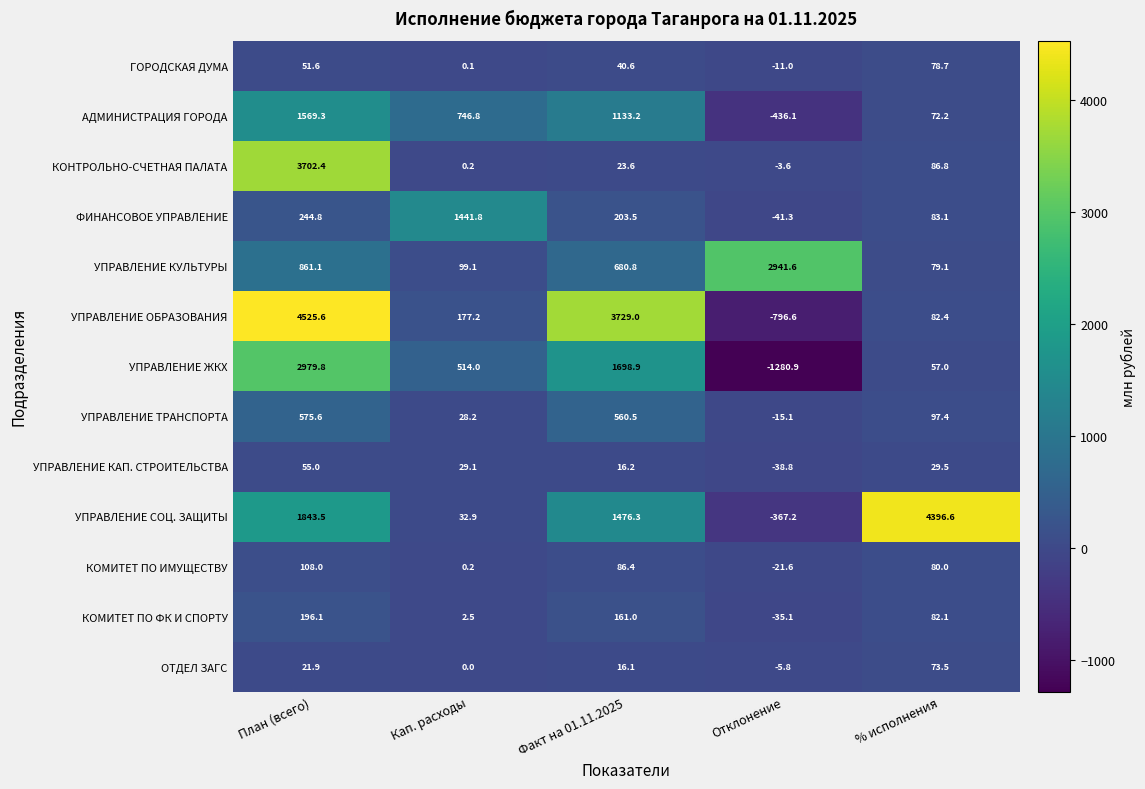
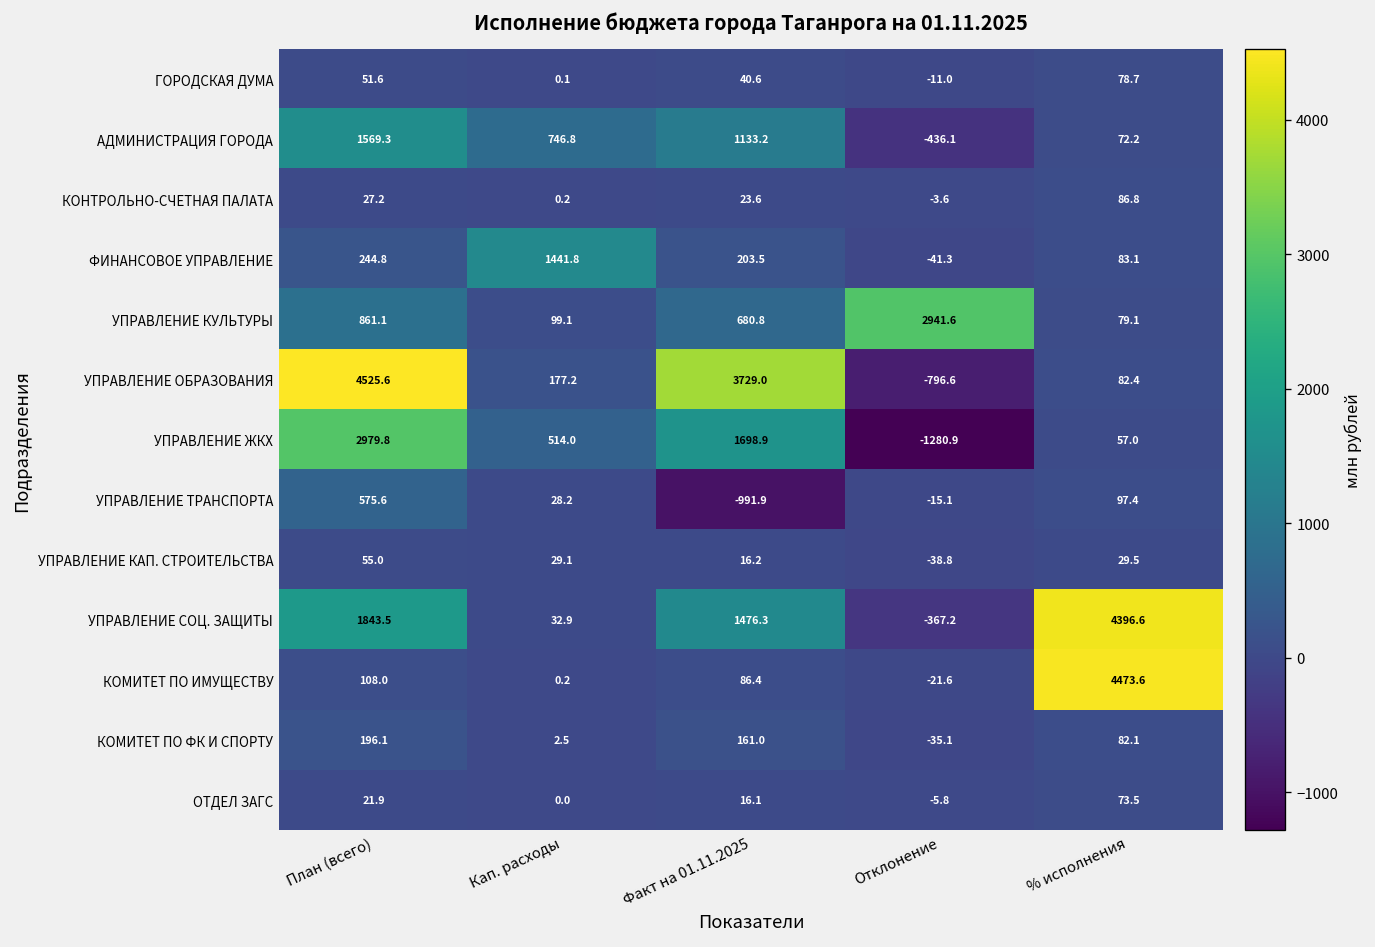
  {
    "ГОРОДСКАЯ ДУМА": {
      "План (всего)": 51.6,
      "Кап. расходы": 0.1,
      "Факт на 01.11.2025": 40.6,
      "Отклонение": -11.0,
      "% исполнения": 78.7
    },
    "АДМИНИСТРАЦИЯ ГОРОДА": {
      "План (всего)": 1569.3,
      "Кап. расходы": 746.8,
      "Факт на 01.11.2025": 1133.2,
      "Отклонение": -436.1,
      "% исполнения": 72.2
    },
    "КОНТРОЛЬНО-СЧЕТНАЯ ПАЛАТА": {
-     "План (всего)": 3702.4,
+     "План (всего)": 27.2,
      "Кап. расходы": 0.2,
      "Факт на 01.11.2025": 23.6,
      "Отклонение": -3.6,
      "% исполнения": 86.8
    },
    "ФИНАНСОВОЕ УПРАВЛЕНИЕ": {
      "План (всего)": 244.8,
      "Кап. расходы": 1441.8,
      "Факт на 01.11.2025": 203.5,
      "Отклонение": -41.3,
      "% исполнения": 83.1
    },
    "УПРАВЛЕНИЕ КУЛЬТУРЫ": {
      "План (всего)": 861.1,
      "Кап. расходы": 99.1,
      "Факт на 01.11.2025": 680.8,
      "Отклонение": 2941.6,
      "% исполнения": 79.1
    },
    "УПРАВЛЕНИЕ ОБРАЗОВАНИЯ": {
      "План (всего)": 4525.6,
      "Кап. расходы": 177.2,
      "Факт на 01.11.2025": 3729.0,
      "Отклонение": -796.6,
      "% исполнения": 82.4
    },
    "УПРАВЛЕНИЕ ЖКХ": {
      "План (всего)": 2979.8,
      "Кап. расходы": 514.0,
      "Факт на 01.11.2025": 1698.9,
      "Отклонение": -1280.9,
      "% исполнения": 57.0
    },
    "УПРАВЛЕНИЕ ТРАНСПОРТА": {
      "План (всего)": 575.6,
      "Кап. расходы": 28.2,
-     "Факт на 01.11.2025": 560.5,
+     "Факт на 01.11.2025": -991.9,
      "Отклонение": -15.1,
      "% исполнения": 97.4
    },
    "УПРАВЛЕНИЕ КАП. СТРОИТЕЛЬСТВА": {
      "План (всего)": 55.0,
      "Кап. расходы": 29.1,
      "Факт на 01.11.2025": 16.2,
      "Отклонение": -38.8,
      "% исполнения": 29.5
    },
    "УПРАВЛЕНИЕ СОЦ. ЗАЩИТЫ": {
      "План (всего)": 1843.5,
      "Кап. расходы": 32.9,
      "Факт на 01.11.2025": 1476.3,
      "Отклонение": -367.2,
      "% исполнения": 4396.6
    },
    "КОМИТЕТ ПО ИМУЩЕСТВУ": {
      "План (всего)": 108.0,
      "Кап. расходы": 0.2,
      "Факт на 01.11.2025": 86.4,
      "Отклонение": -21.6,
-     "% исполнения": 80.0
+     "% исполнения": 4473.6
    },
    "КОМИТЕТ ПО ФК И СПОРТУ": {
      "План (всего)": 196.1,
      "Кап. расходы": 2.5,
      "Факт на 01.11.2025": 161.0,
      "Отклонение": -35.1,
      "% исполнения": 82.1
    },
    "ОТДЕЛ ЗАГС": {
      "План (всего)": 21.9,
      "Кап. расходы": 0.0,
      "Факт на 01.11.2025": 16.1,
      "Отклонение": -5.8,
      "% исполнения": 73.5
    }
  }
